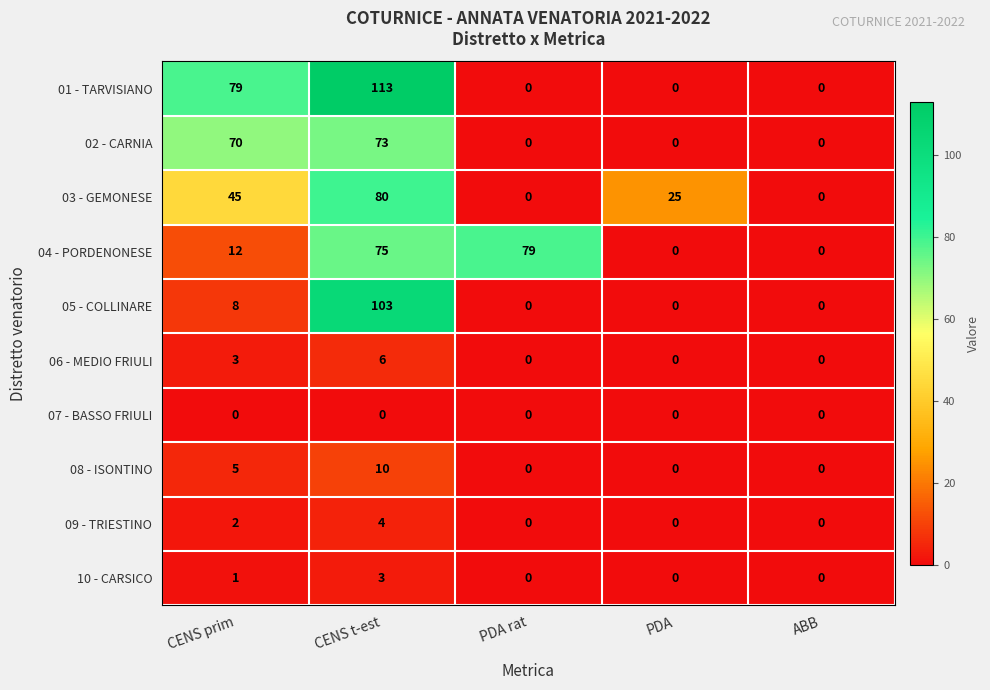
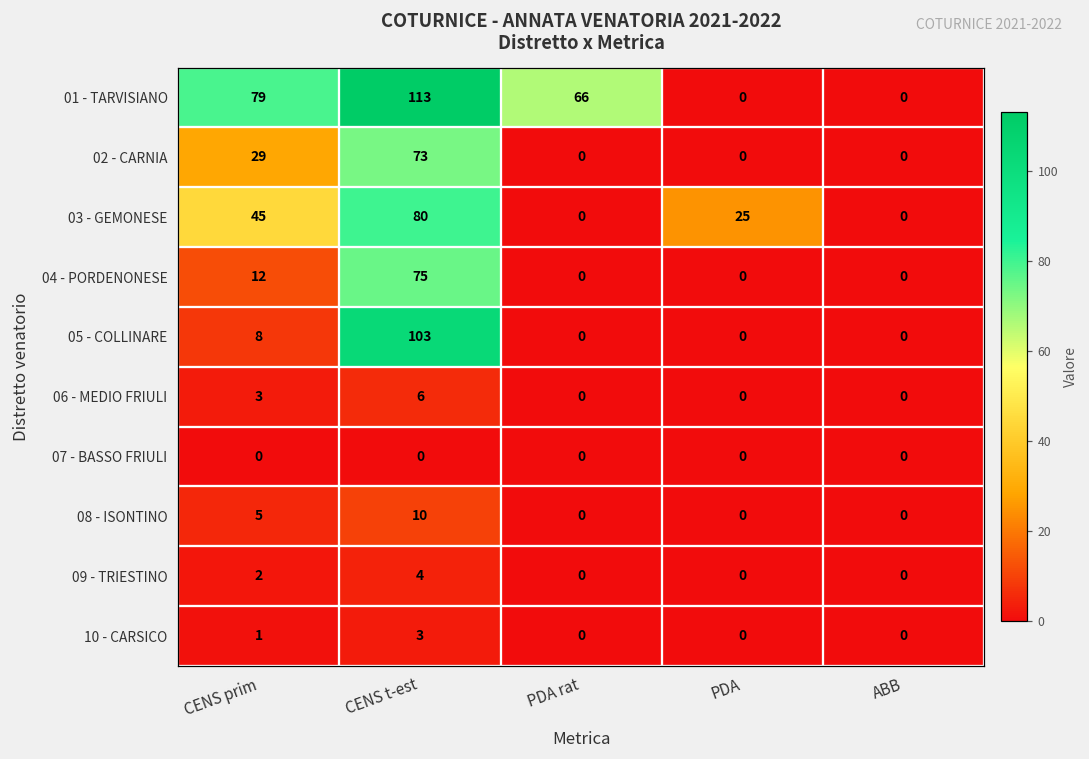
  {
    "01 - TARVISIANO": {
      "CENS prim": 79,
      "CENS t-est": 113,
-     "PDA rat": 0,
+     "PDA rat": 66,
      "PDA": 0,
      "ABB": 0
    },
    "02 - CARNIA": {
-     "CENS prim": 70,
+     "CENS prim": 29,
      "CENS t-est": 73,
      "PDA rat": 0,
      "PDA": 0,
      "ABB": 0
    },
    "03 - GEMONESE": {
      "CENS prim": 45,
      "CENS t-est": 80,
      "PDA rat": 0,
      "PDA": 25,
      "ABB": 0
    },
    "04 - PORDENONESE": {
      "CENS prim": 12,
      "CENS t-est": 75,
-     "PDA rat": 79,
+     "PDA rat": 0,
      "PDA": 0,
      "ABB": 0
    },
    "05 - COLLINARE": {
      "CENS prim": 8,
      "CENS t-est": 103,
      "PDA rat": 0,
      "PDA": 0,
      "ABB": 0
    },
    "06 - MEDIO FRIULI": {
      "CENS prim": 3,
      "CENS t-est": 6,
      "PDA rat": 0,
      "PDA": 0,
      "ABB": 0
    },
    "07 - BASSO FRIULI": {
      "CENS prim": 0,
      "CENS t-est": 0,
      "PDA rat": 0,
      "PDA": 0,
      "ABB": 0
    },
    "08 - ISONTINO": {
      "CENS prim": 5,
      "CENS t-est": 10,
      "PDA rat": 0,
      "PDA": 0,
      "ABB": 0
    },
    "09 - TRIESTINO": {
      "CENS prim": 2,
      "CENS t-est": 4,
      "PDA rat": 0,
      "PDA": 0,
      "ABB": 0
    },
    "10 - CARSICO": {
      "CENS prim": 1,
      "CENS t-est": 3,
      "PDA rat": 0,
      "PDA": 0,
      "ABB": 0
    }
  }
